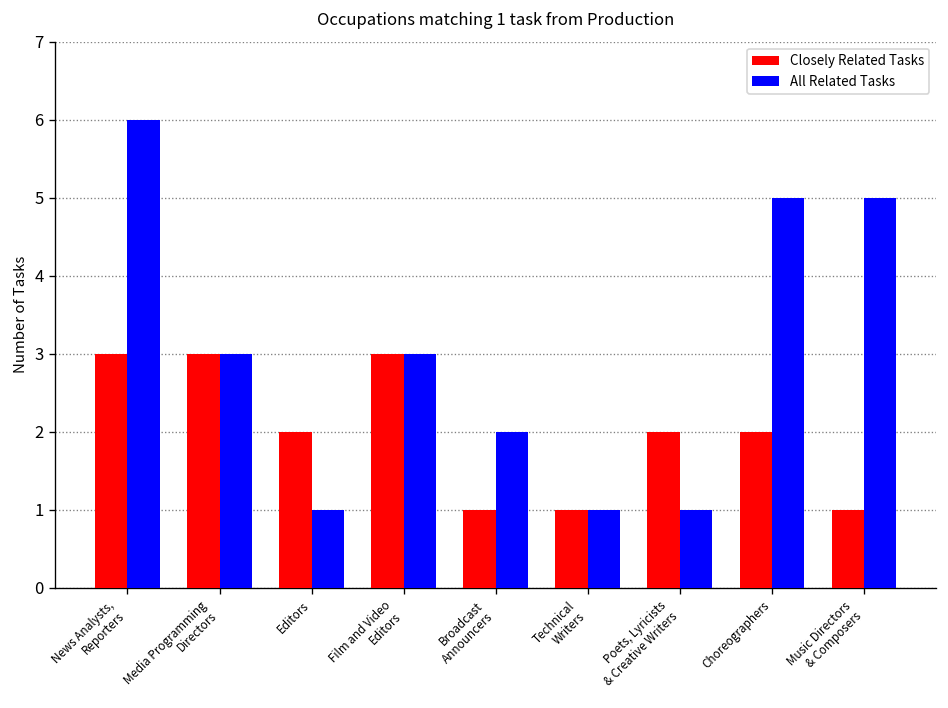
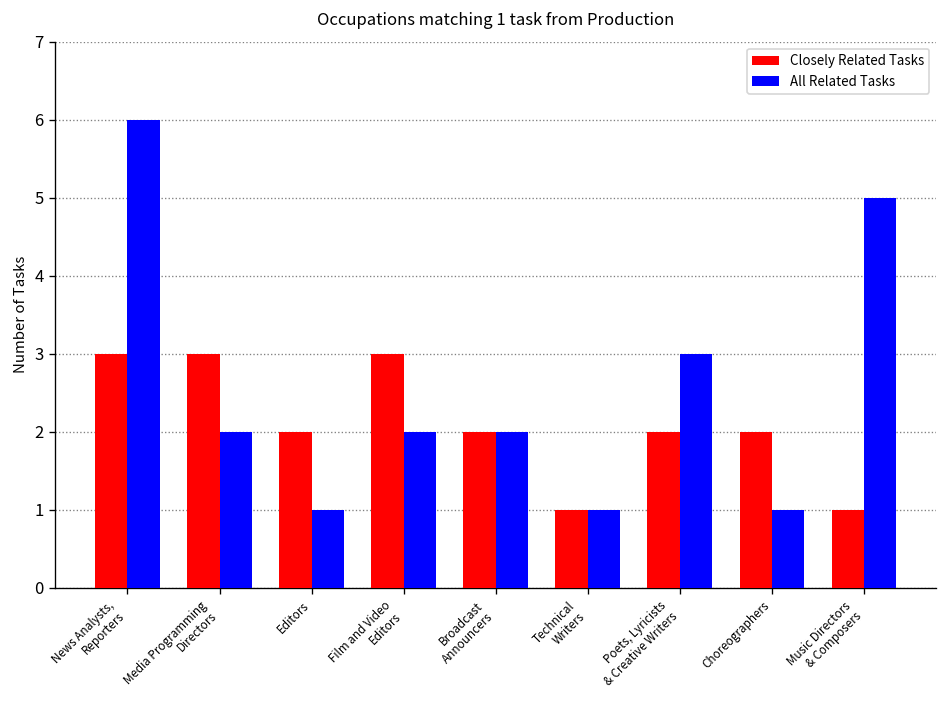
  {
    "Closely Related Tasks": {
      "News Analysts, Reporters": 3,
      "Media Programming Directors": 3,
      "Editors": 2,
      "Film and Video Editors": 3,
-     "Broadcast Announcers": 1,
+     "Broadcast Announcers": 2,
      "Technical Writers": 1,
      "Poets, Lyricists & Creative Writers": 2,
      "Choreographers": 2,
      "Music Directors & Composers": 1
    },
    "All Related Tasks": {
      "News Analysts, Reporters": 6,
-     "Media Programming Directors": 3,
+     "Media Programming Directors": 2,
      "Editors": 1,
-     "Film and Video Editors": 3,
+     "Film and Video Editors": 2,
      "Broadcast Announcers": 2,
      "Technical Writers": 1,
-     "Poets, Lyricists & Creative Writers": 1,
-     "Choreographers": 5,
+     "Poets, Lyricists & Creative Writers": 3,
+     "Choreographers": 1,
      "Music Directors & Composers": 5
    }
  }
